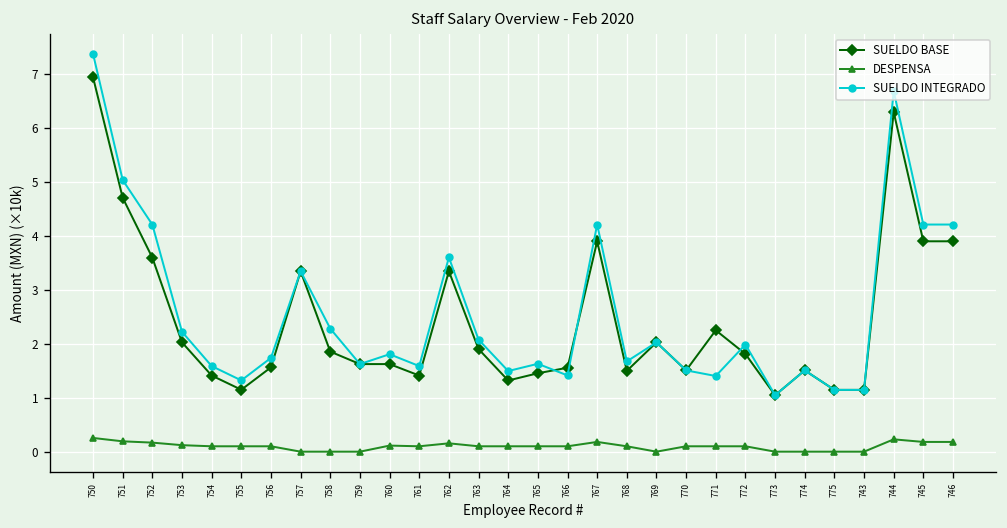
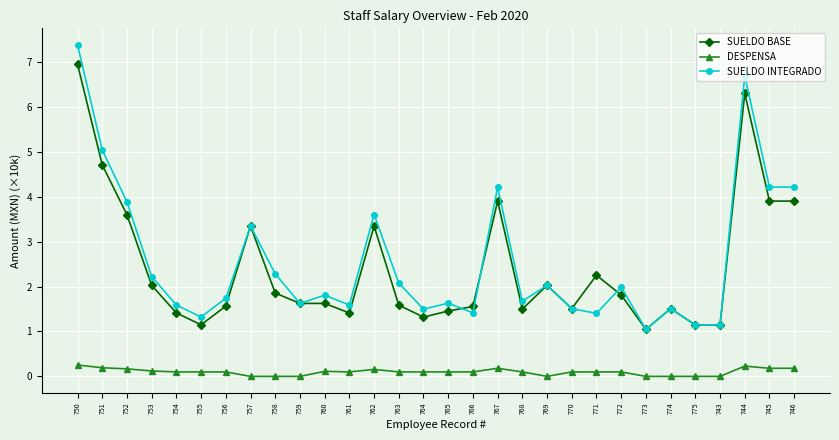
  {
    "SUELDO BASE": {
      "750": 6.9,
      "751": 4.7,
      "752": 3.6,
      "753": 2.0,
      "754": 1.4,
      "755": 1.1,
      "756": 1.6,
      "758": 1.9,
      "760": 1.6,
      "761": 1.4,
      "762": 3.3,
-     "763": 1.9,
+     "763": 1.6,
      "764": 1.3,
      "765": 1.5,
      "766": 1.6,
      "767": 3.9,
      "768": 1.5,
      "771": 2.3,
      "772": 1.8,
      "744": 6.3,
      "745": 3.9,
      "746": 3.9
    },
    "DESPENSA": {
      "750": 0.3,
      "751": 0.2,
      "752": 0.2,
      "753": 0.1,
      "754": 0.1,
      "755": 0.1,
      "756": 0.1,
      "757": 0.0,
      "758": 0.0,
      "759": 0.0,
      "760": 0.1,
      "761": 0.1,
      "762": 0.2,
      "763": 0.1,
      "764": 0.1,
      "765": 0.1,
      "766": 0.1,
      "767": 0.2,
      "768": 0.1,
      "769": 0.0,
      "770": 0.1,
      "771": 0.1,
      "772": 0.1,
      "773": 0.0,
      "774": 0.0,
      "775": 0.0,
      "743": 0.0,
      "744": 0.2,
      "745": 0.2,
      "746": 0.2
    },
    "SUELDO INTEGRADO": {
      "750": 7.4,
      "751": 5.0,
-     "752": 4.2,
+     "752": 3.9,
      "753": 2.2,
      "754": 1.6,
      "755": 1.3,
      "756": 1.7,
      "758": 2.3,
      "760": 1.8,
      "761": 1.6,
      "762": 3.6,
      "763": 2.1,
      "764": 1.5,
      "765": 1.6,
      "766": 1.4,
      "767": 4.2,
      "768": 1.7,
      "771": 1.4,
      "772": 2.0,
      "745": 4.2,
      "746": 4.2
    }
  }
